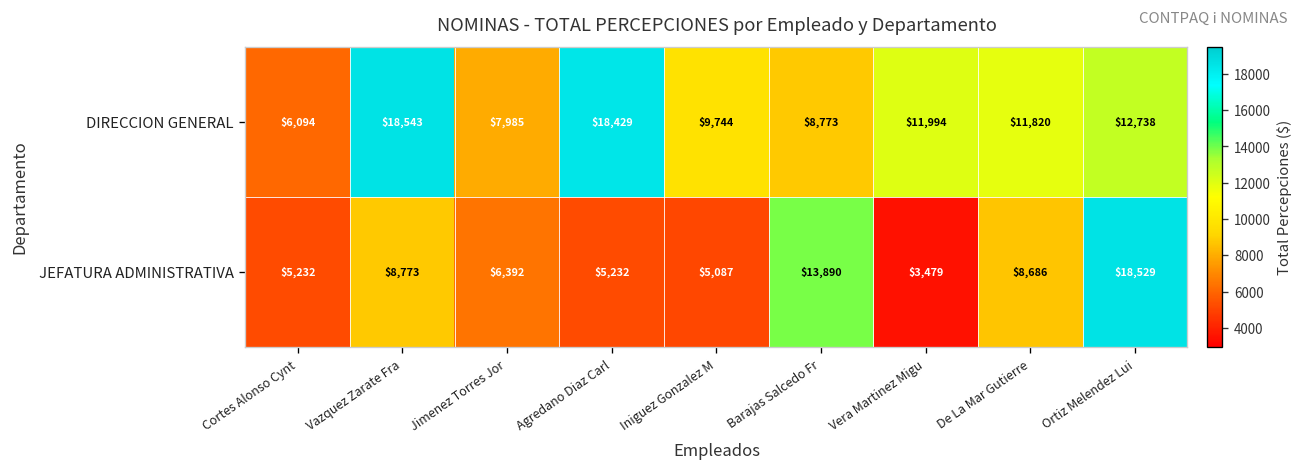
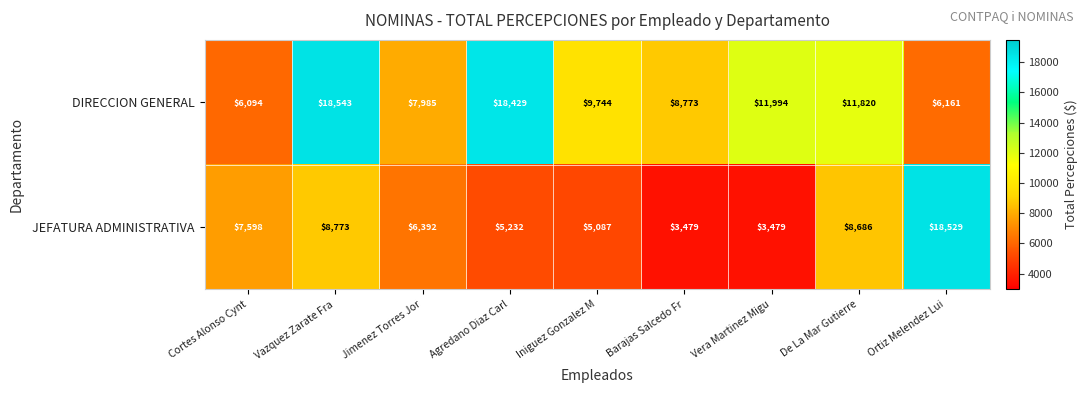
  {
    "DIRECCION GENERAL": {
      "Cortes Alonso Cynt": "$6,094",
      "Vazquez Zarate Fra": "$18,543",
      "Jimenez Torres Jor": "$7,985",
      "Agredano Diaz Carl": "$18,429",
      "Iniguez Gonzalez M": "$9,744",
      "Barajas Salcedo Fr": "$8,773",
      "Vera Martinez Migu": "$11,994",
      "De La Mar Gutierre": "$11,820",
-     "Ortiz Melendez Lui": "$12,738"
+     "Ortiz Melendez Lui": "$6,161"
    },
    "JEFATURA ADMINISTRATIVA": {
-     "Cortes Alonso Cynt": "$5,232",
+     "Cortes Alonso Cynt": "$7,598",
      "Vazquez Zarate Fra": "$8,773",
      "Jimenez Torres Jor": "$6,392",
      "Agredano Diaz Carl": "$5,232",
      "Iniguez Gonzalez M": "$5,087",
-     "Barajas Salcedo Fr": "$13,890",
+     "Barajas Salcedo Fr": "$3,479",
      "Vera Martinez Migu": "$3,479",
      "De La Mar Gutierre": "$8,686",
      "Ortiz Melendez Lui": "$18,529"
    }
  }
